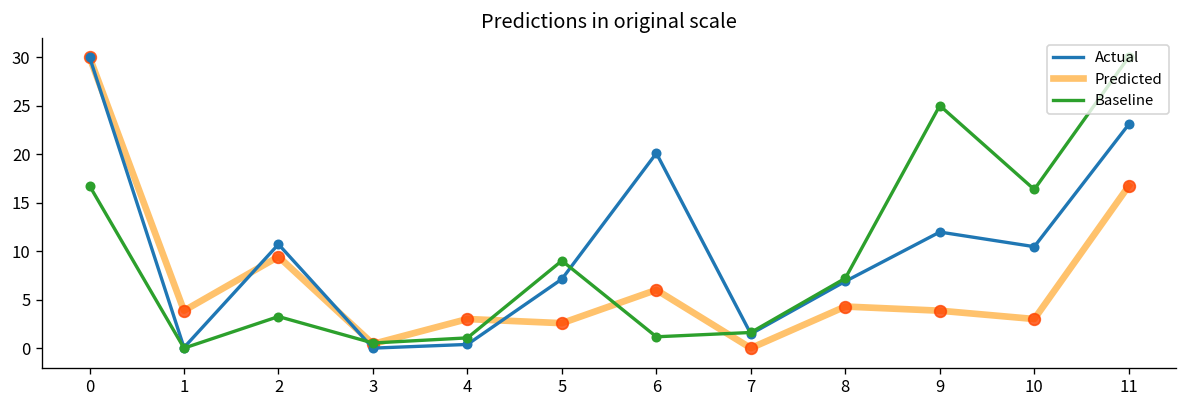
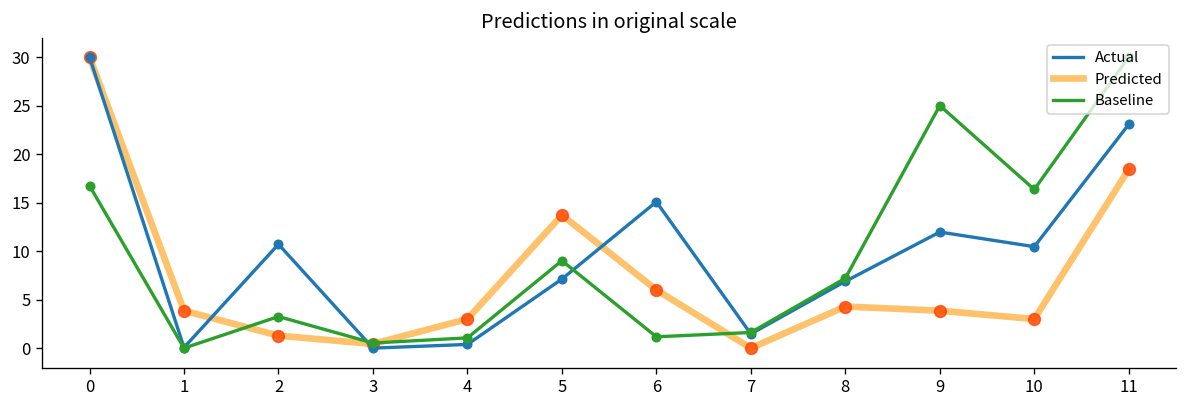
  {
    "Actual": {
      "2": 11,
      "3": 0,
      "4": 0,
      "5": 7,
-     "6": 20,
+     "6": 15,
      "8": 7,
      "9": 12,
      "10": 10,
      "11": 23
    },
    "Predicted": {
      "1": 4,
-     "2": 9,
+     "2": 1,
      "4": 3,
-     "5": 3,
+     "5": 14,
      "6": 6,
      "7": 0,
      "8": 4,
      "9": 4,
      "10": 3,
-     "11": 17
+     "11": 18
    },
    "Baseline": {
      "0": 17,
      "2": 3,
      "4": 1,
      "5": 9,
      "6": 1,
      "8": 7,
      "9": 25,
      "10": 16
    }
  }
